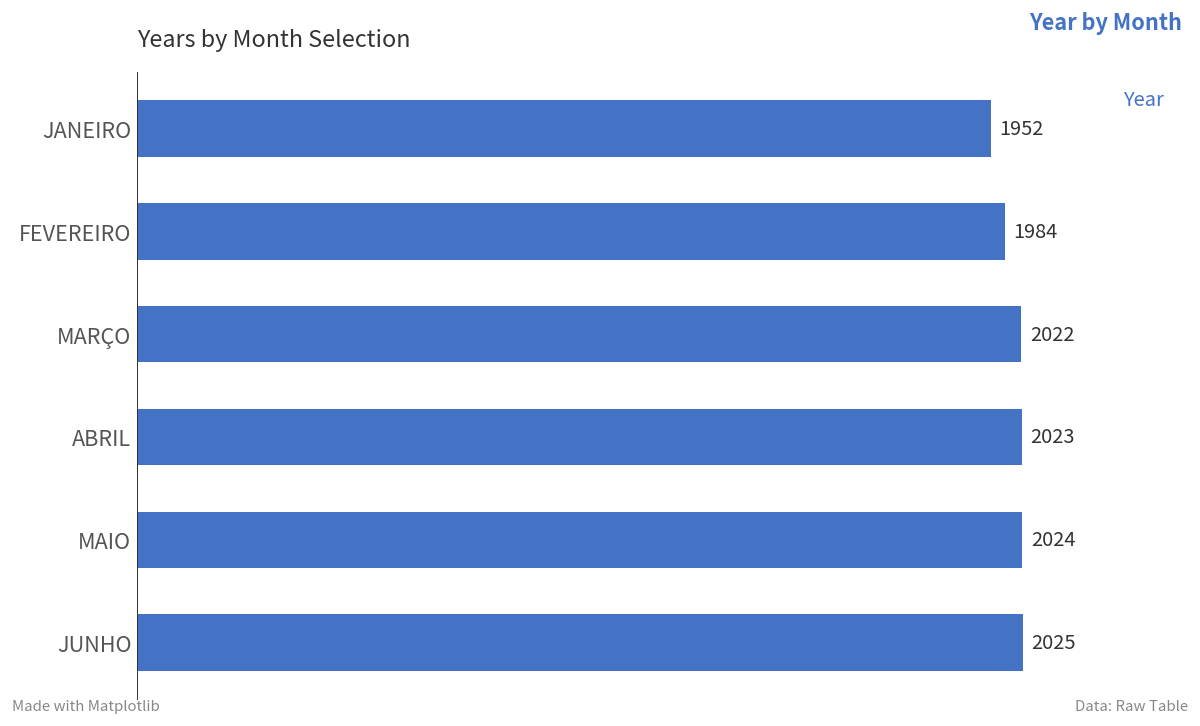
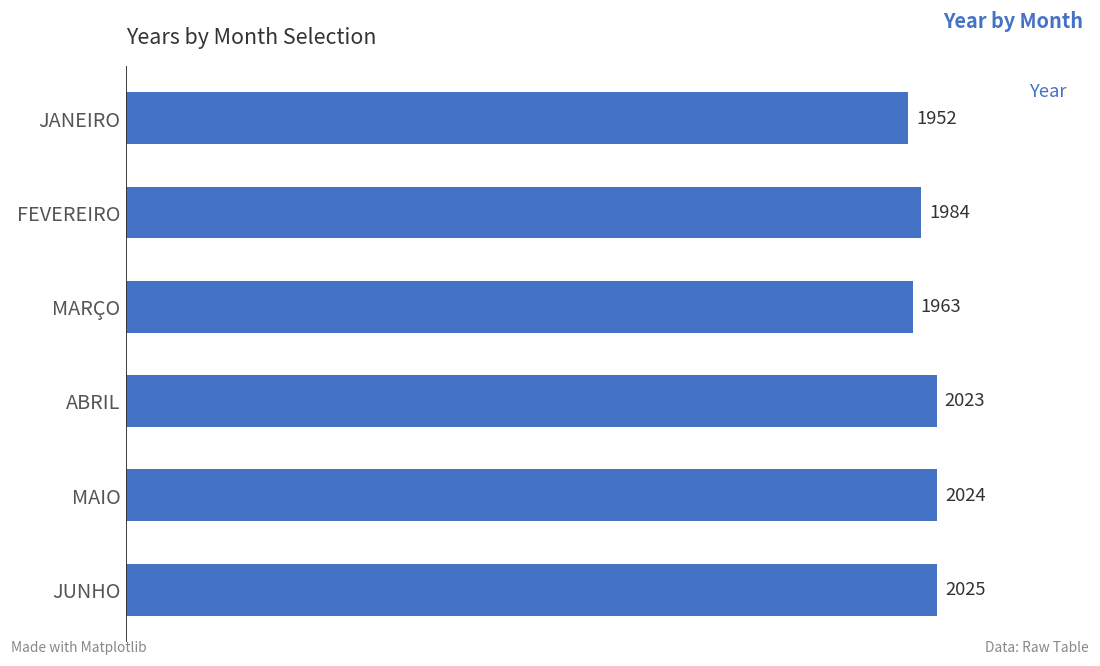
  {
    "JANEIRO": 1952,
    "FEVEREIRO": 1984,
-   "MARÇO": 2022,
+   "MARÇO": 1963,
    "ABRIL": 2023,
    "MAIO": 2024,
    "JUNHO": 2025
  }
